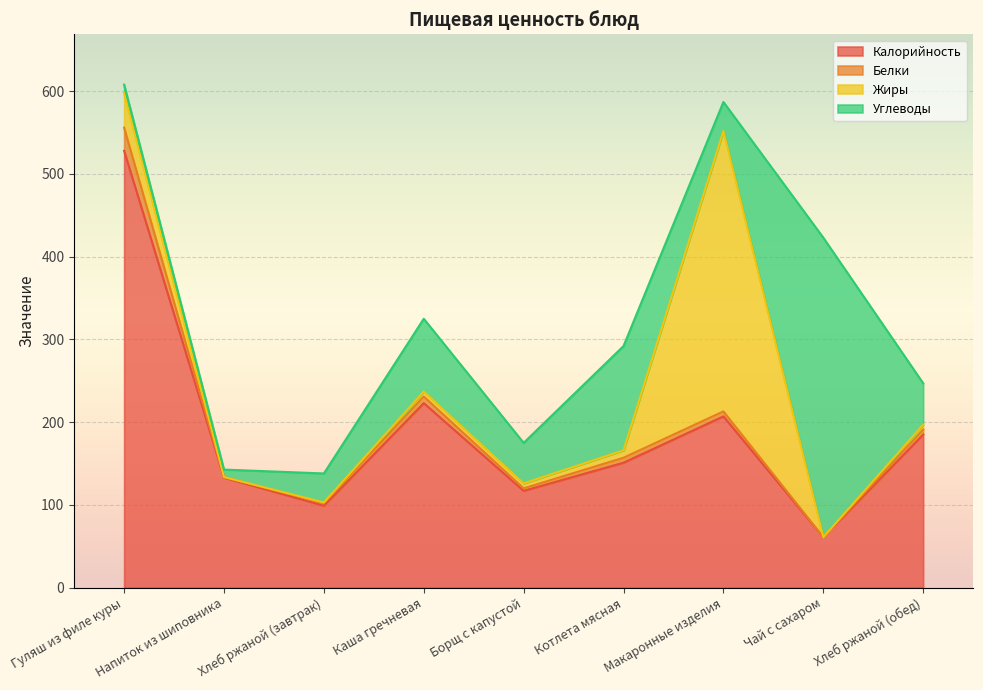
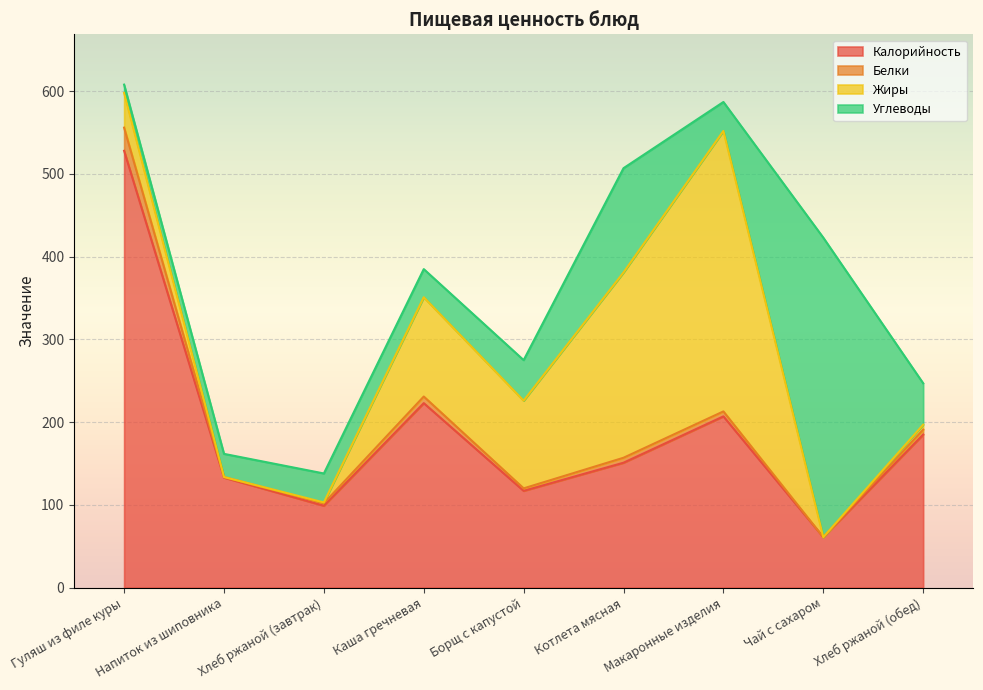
  {
    "Жиры": {
      "Гуляш из филе куры": 40,
-     "Каша гречневая": 10,
-     "Борщ с капустой": 10,
-     "Котлета мясная": 10,
+     "Каша гречневая": 120,
+     "Борщ с капустой": 110,
+     "Котлета мясная": 220,
      "Макаронные изделия": 340,
      "Хлеб ржаной (обед)": 10
    },
    "Углеводы": {
      "Гуляш из филе куры": 10,
-     "Напиток из шиповника": 10,
+     "Напиток из шиповника": 30,
      "Хлеб ржаной (завтрак)": 40,
-     "Каша гречневая": 90,
+     "Каша гречневая": 30,
      "Борщ с капустой": 50,
      "Котлета мясная": 130,
      "Макаронные изделия": 40,
      "Чай с сахаром": 360,
      "Хлеб ржаной (обед)": 50
    }
  }
